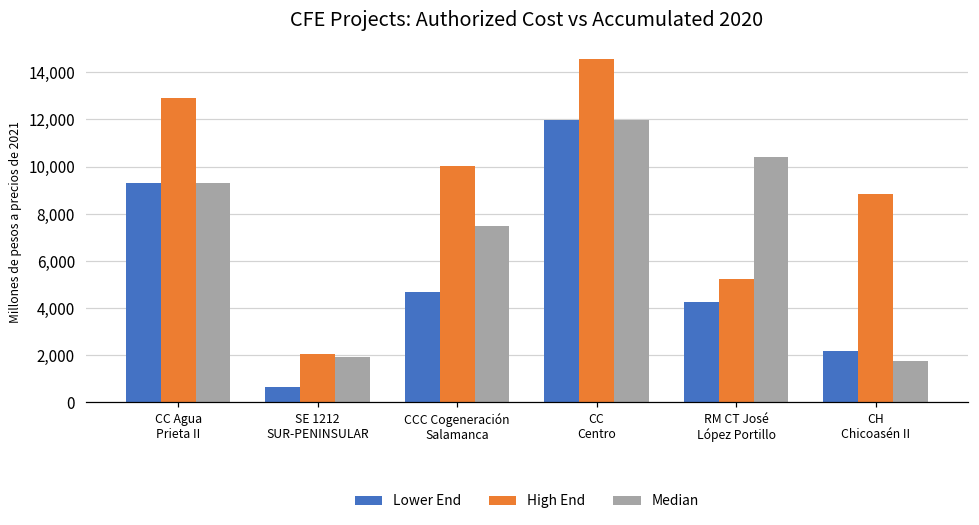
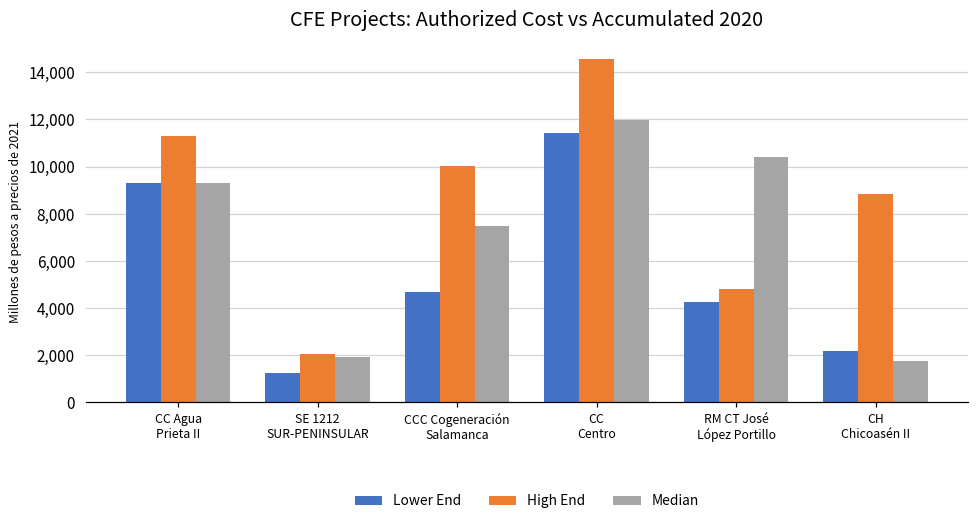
  {
    "Lower End": {
      "CC Agua Prieta II": "9,300",
-     "SE 1212 SUR-PENINSULAR": "600",
+     "SE 1212 SUR-PENINSULAR": "1,200",
      "CCC Cogeneración Salamanca": "4,700",
-     "CC Centro": "12,000",
+     "CC Centro": "11,400",
      "RM CT José López Portillo": "4,200",
      "CH Chicoasén II": "2,200"
    },
    "High End": {
-     "CC Agua Prieta II": "12,900",
+     "CC Agua Prieta II": "11,300",
      "SE 1212 SUR-PENINSULAR": "2,000",
      "CCC Cogeneración Salamanca": "10,000",
      "CC Centro": "14,600",
-     "RM CT José López Portillo": "5,200",
+     "RM CT José López Portillo": "4,800",
      "CH Chicoasén II": "8,800"
    },
    "Median": {
      "CC Agua Prieta II": "9,300",
      "SE 1212 SUR-PENINSULAR": "1,900",
      "CCC Cogeneración Salamanca": "7,500",
      "CC Centro": "12,000",
      "RM CT José López Portillo": "10,400",
      "CH Chicoasén II": "1,800"
    }
  }
